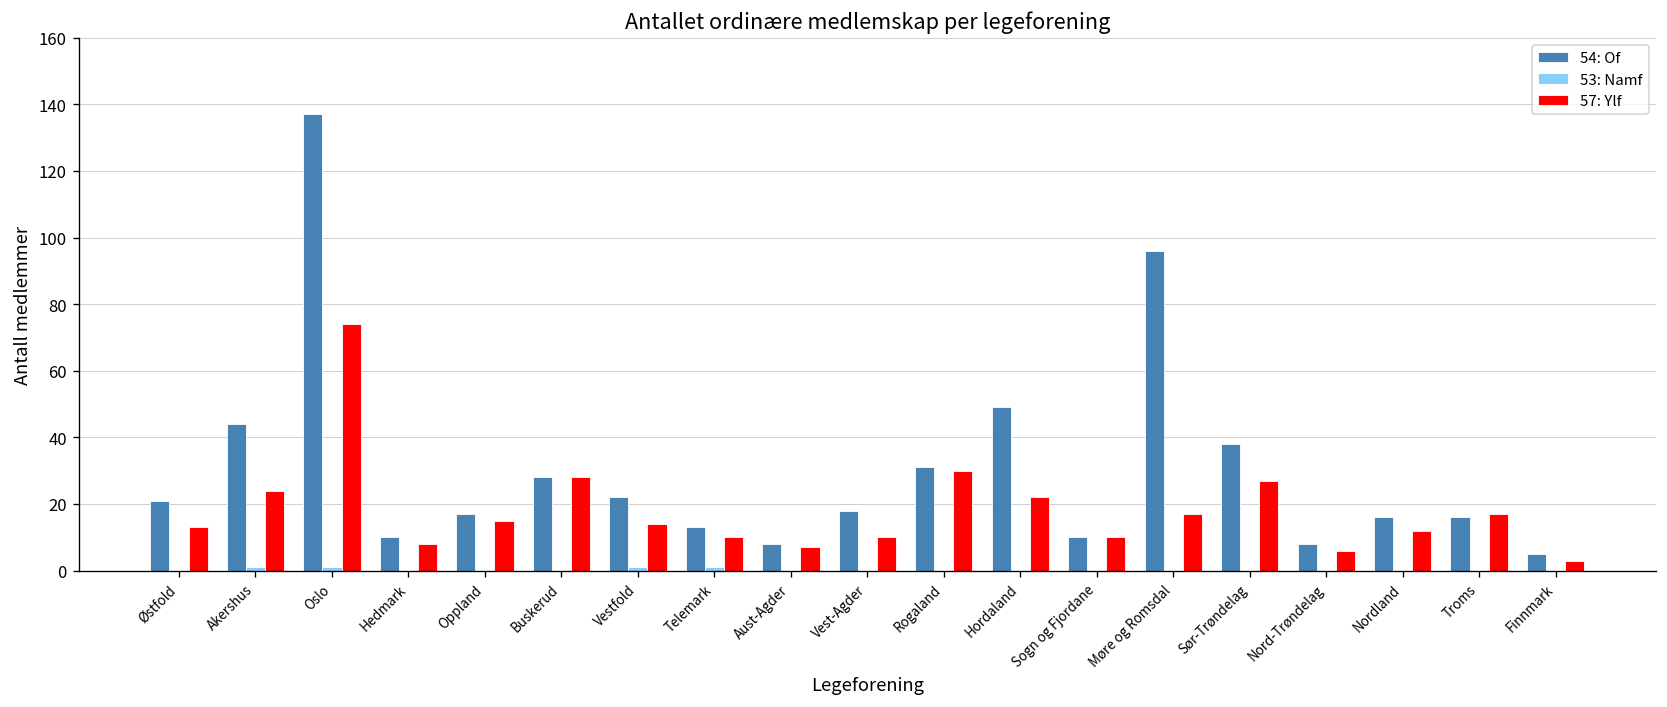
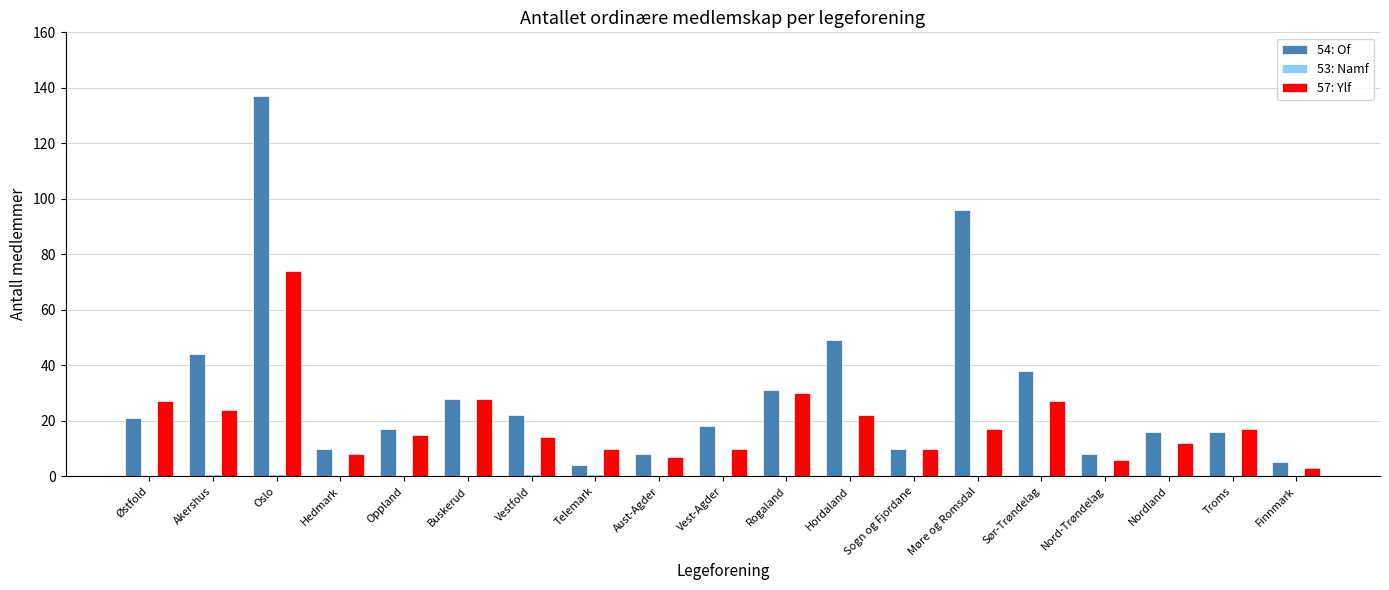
  {
    "54: Of": {
      "Østfold": 21,
      "Akershus": 44,
      "Oslo": 137,
      "Hedmark": 10,
      "Oppland": 17,
      "Buskerud": 28,
      "Vestfold": 22,
-     "Telemark": 13,
+     "Telemark": 4,
      "Aust-Agder": 8,
      "Vest-Agder": 18,
      "Rogaland": 31,
      "Hordaland": 49,
      "Sogn og Fjordane": 10,
      "Møre og Romsdal": 96,
      "Sør-Trøndelag": 38,
      "Nord-Trøndelag": 8,
      "Nordland": 16,
      "Troms": 16,
      "Finnmark": 5
    },
    "53: Namf": {
      "Østfold": 0,
      "Akershus": 1,
      "Oslo": 1,
      "Hedmark": 0,
      "Oppland": 0,
      "Buskerud": 0,
      "Vestfold": 1,
      "Telemark": 1,
      "Aust-Agder": 0,
      "Vest-Agder": 0,
      "Rogaland": 0,
      "Hordaland": 0,
      "Sogn og Fjordane": 0,
      "Møre og Romsdal": 0,
      "Sør-Trøndelag": 0,
      "Nord-Trøndelag": 0,
      "Nordland": 0,
      "Troms": 0,
      "Finnmark": 0
    },
    "57: Ylf": {
-     "Østfold": 13,
+     "Østfold": 27,
      "Akershus": 24,
      "Oslo": 74,
      "Hedmark": 8,
      "Oppland": 15,
      "Buskerud": 28,
      "Vestfold": 14,
      "Telemark": 10,
      "Aust-Agder": 7,
      "Vest-Agder": 10,
      "Rogaland": 30,
      "Hordaland": 22,
      "Sogn og Fjordane": 10,
      "Møre og Romsdal": 17,
      "Sør-Trøndelag": 27,
      "Nord-Trøndelag": 6,
      "Nordland": 12,
      "Troms": 17,
      "Finnmark": 3
    }
  }
